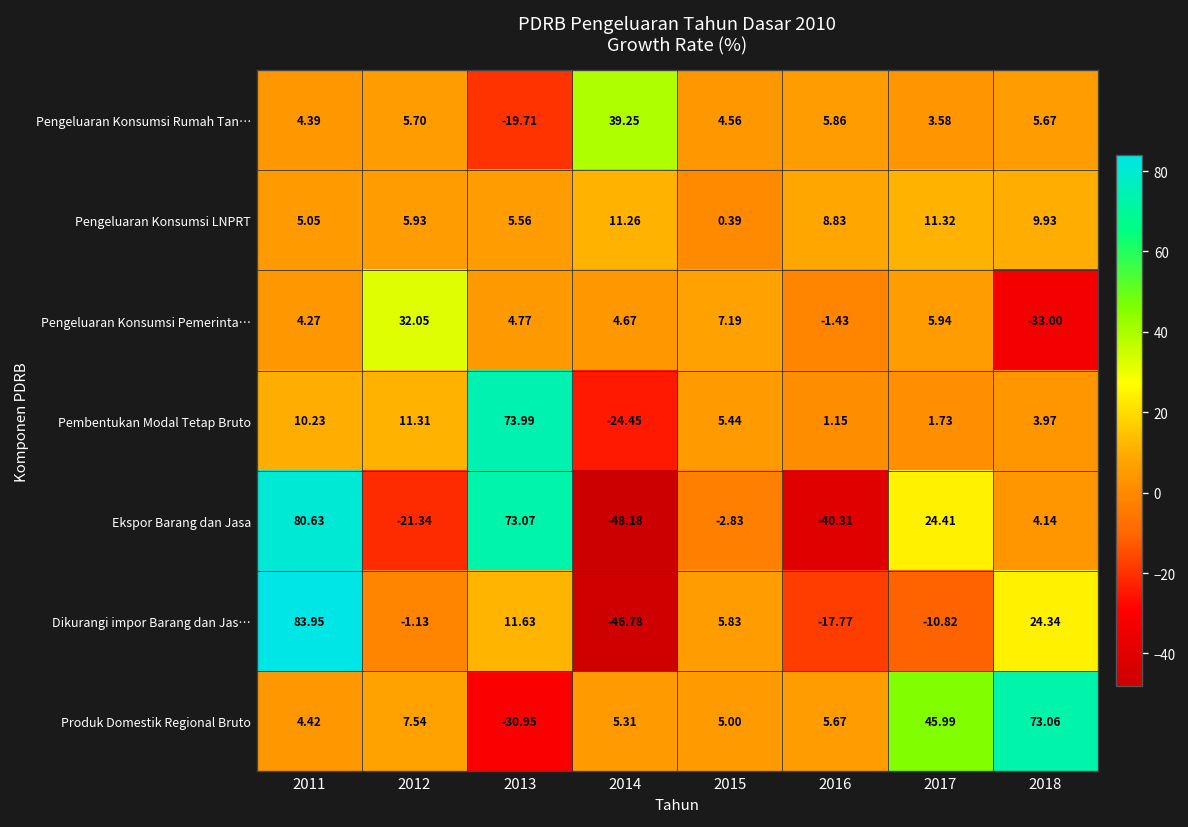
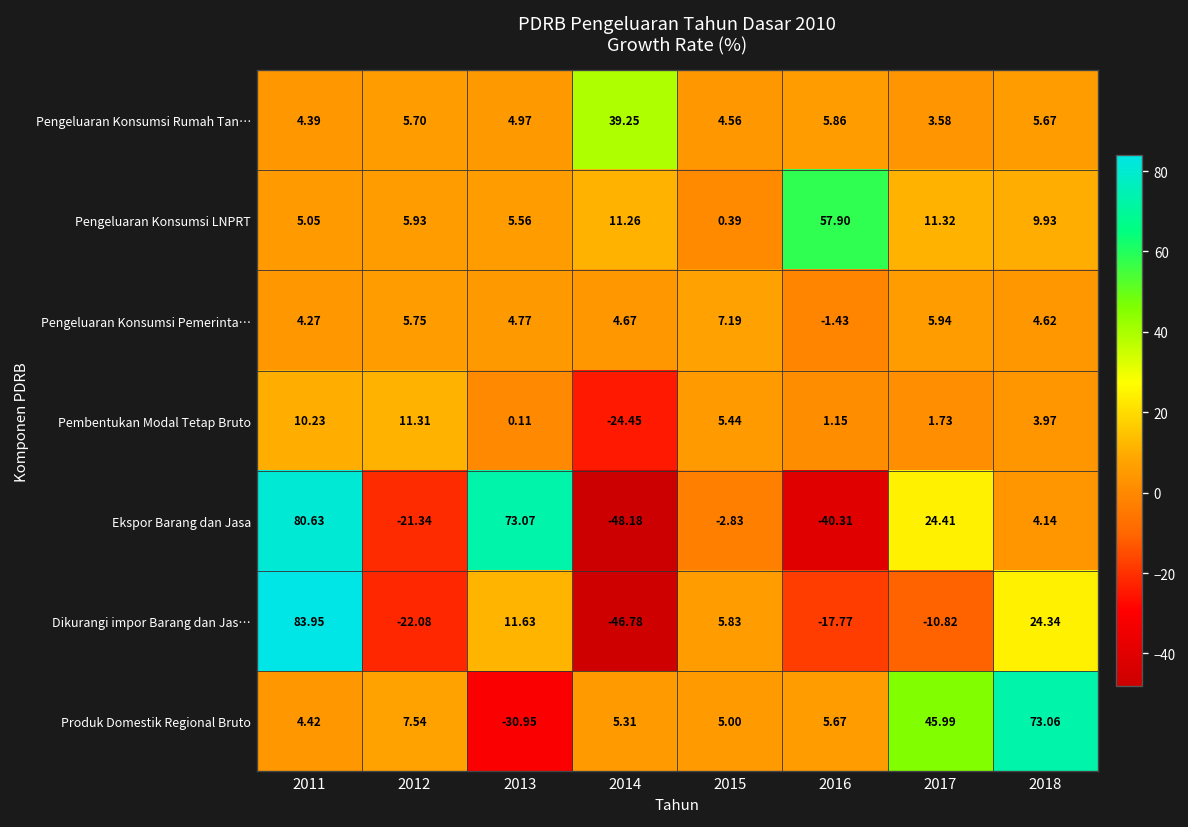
  {
    "Pengeluaran Konsumsi Rumah Tan…": {
      "2011": 4.39,
      "2012": 5.70,
-     "2013": -19.71,
+     "2013": 4.97,
      "2014": 39.25,
      "2015": 4.56,
      "2016": 5.86,
      "2017": 3.58,
      "2018": 5.67
    },
    "Pengeluaran Konsumsi LNPRT": {
      "2011": 5.05,
      "2012": 5.93,
      "2013": 5.56,
      "2014": 11.26,
      "2015": 0.39,
-     "2016": 8.83,
+     "2016": 57.90,
      "2017": 11.32,
      "2018": 9.93
    },
    "Pengeluaran Konsumsi Pemerinta…": {
      "2011": 4.27,
-     "2012": 32.05,
+     "2012": 5.75,
      "2013": 4.77,
      "2014": 4.67,
      "2015": 7.19,
      "2016": -1.43,
      "2017": 5.94,
-     "2018": -33.00
+     "2018": 4.62
    },
    "Pembentukan Modal Tetap Bruto": {
      "2011": 10.23,
      "2012": 11.31,
-     "2013": 73.99,
+     "2013": 0.11,
      "2014": -24.45,
      "2015": 5.44,
      "2016": 1.15,
      "2017": 1.73,
      "2018": 3.97
    },
    "Ekspor Barang dan Jasa": {
      "2011": 80.63,
      "2012": -21.34,
      "2013": 73.07,
      "2014": -48.18,
      "2015": -2.83,
      "2016": -40.31,
      "2017": 24.41,
      "2018": 4.14
    },
    "Dikurangi impor Barang dan Jas…": {
      "2011": 83.95,
-     "2012": -1.13,
+     "2012": -22.08,
      "2013": 11.63,
      "2014": -46.78,
      "2015": 5.83,
      "2016": -17.77,
      "2017": -10.82,
      "2018": 24.34
    },
    "Produk Domestik Regional Bruto": {
      "2011": 4.42,
      "2012": 7.54,
      "2013": -30.95,
      "2014": 5.31,
      "2015": 5.00,
      "2016": 5.67,
      "2017": 45.99,
      "2018": 73.06
    }
  }
